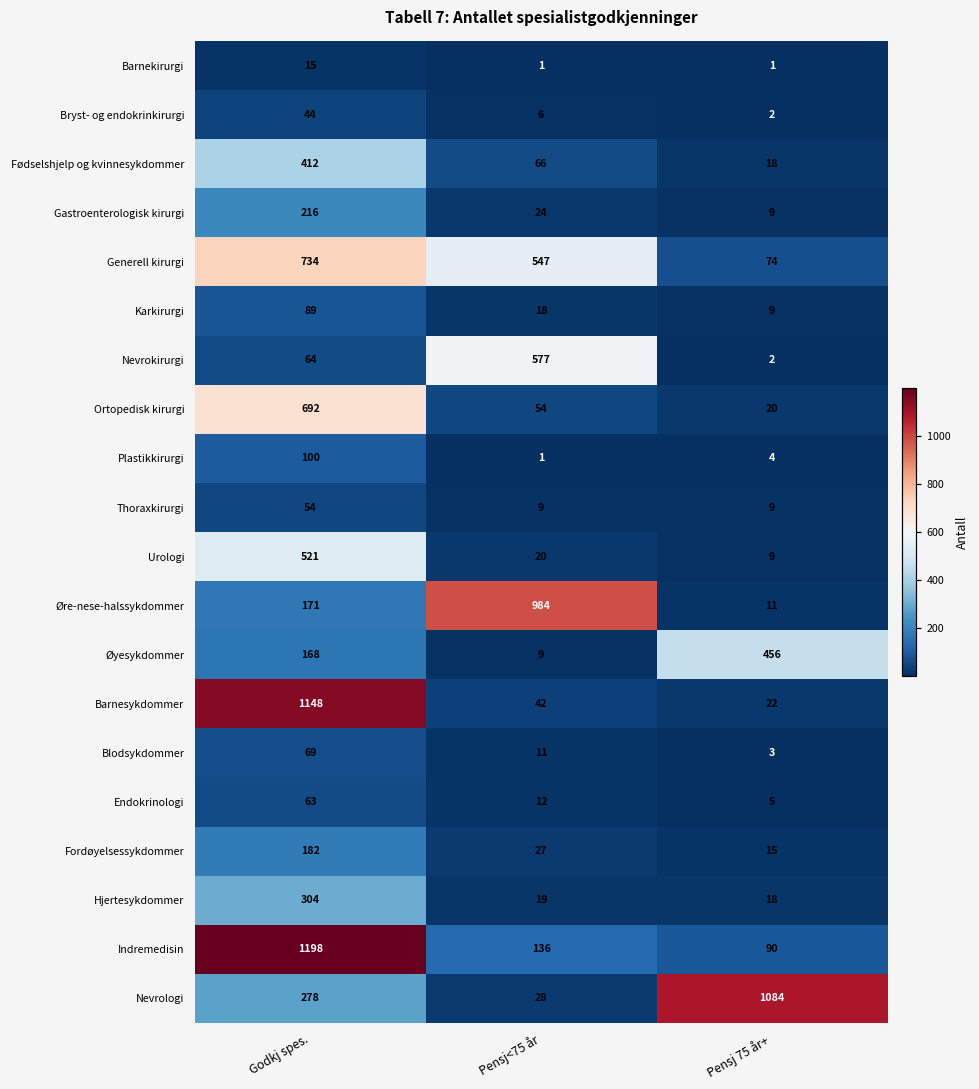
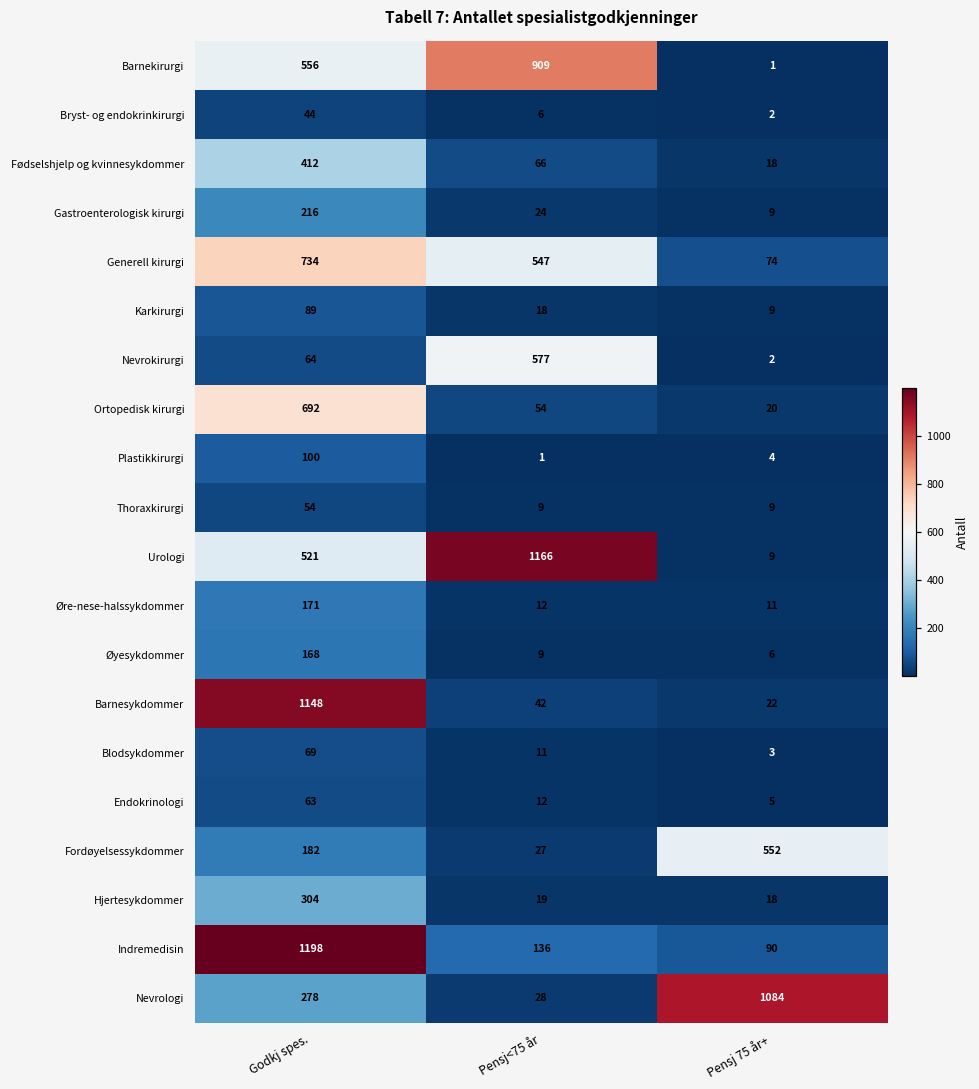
  {
    "Barnekirurgi": {
-     "Godkj spes.": 15,
-     "Pensj<75 år": 1
+     "Godkj spes.": 556,
+     "Pensj<75 år": 909
    },
    "Urologi": {
-     "Pensj<75 år": 20
+     "Pensj<75 år": 1166
    },
    "Øre-nese-halssykdommer": {
-     "Pensj<75 år": 984
+     "Pensj<75 år": 12
    },
    "Øyesykdommer": {
-     "Pensj 75 år+": 456
+     "Pensj 75 år+": 6
    },
    "Fordøyelsessykdommer": {
-     "Pensj 75 år+": 15
+     "Pensj 75 år+": 552
    }
  }
